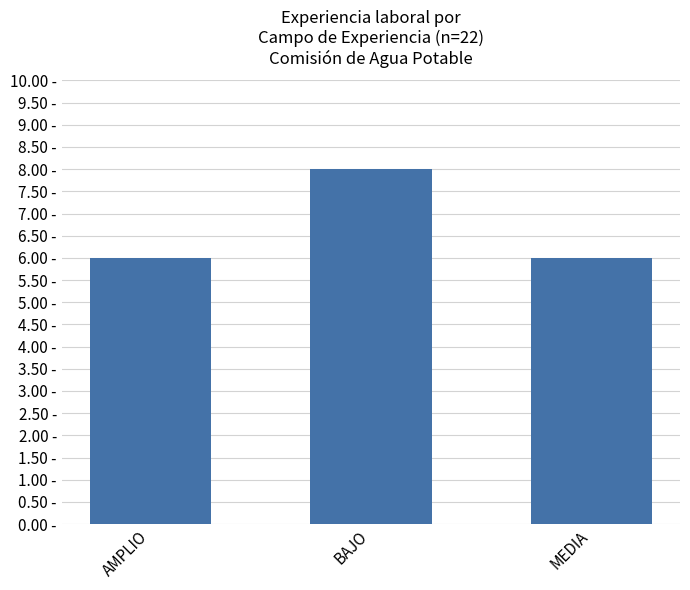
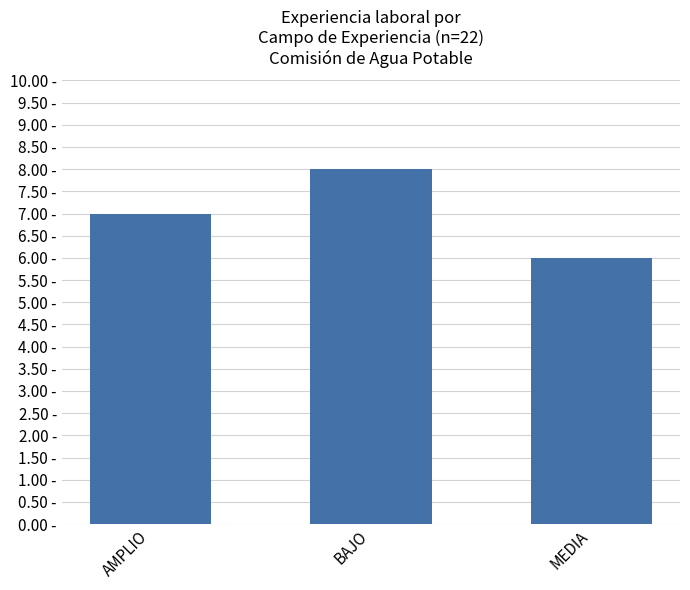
  {
-   "AMPLIO": "6 -",
+   "AMPLIO": "7 -",
    "BAJO": "8 -",
    "MEDIA": "6 -"
  }
